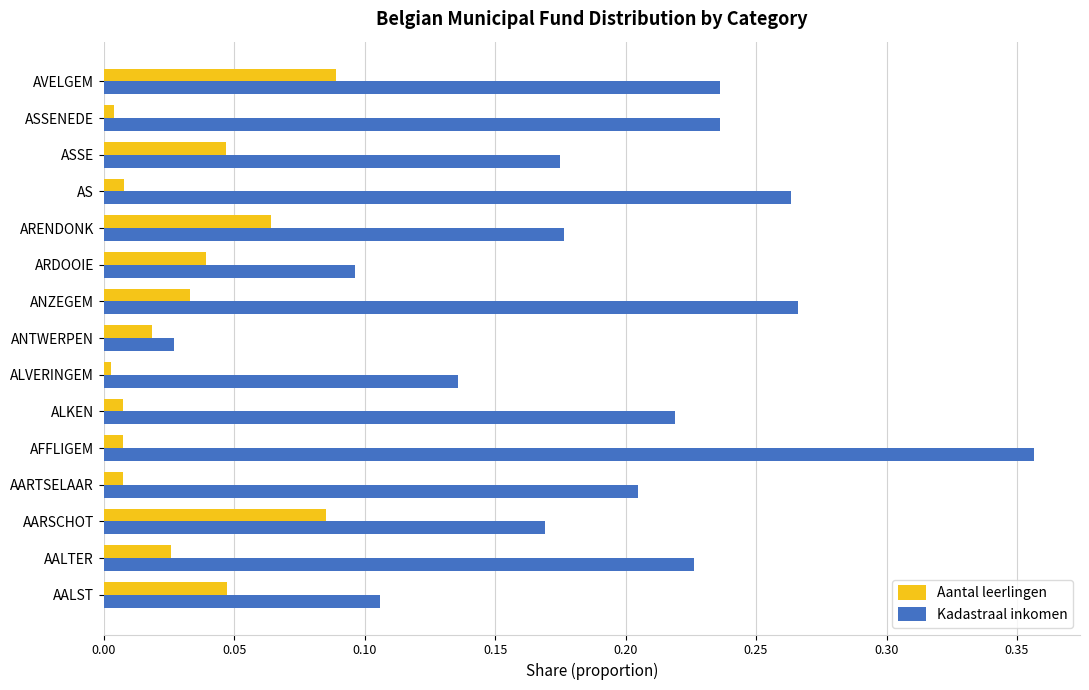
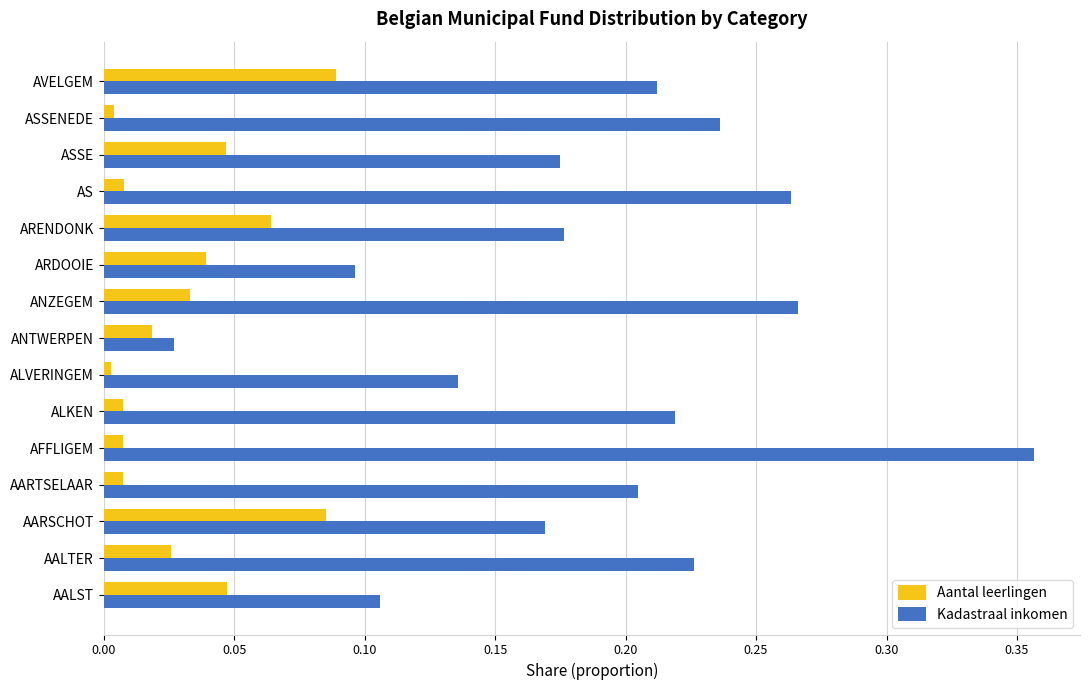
  {
    "Aantal leerlingen": {
      "AVELGEM": 0.089,
      "ASSENEDE": 0.004,
      "ASSE": 0.047,
      "AS": 0.008,
      "ARENDONK": 0.064,
      "ARDOOIE": 0.039,
      "ANZEGEM": 0.033,
      "ANTWERPEN": 0.018,
      "ALVERINGEM": 0.003,
      "ALKEN": 0.008,
      "AFFLIGEM": 0.007,
      "AARTSELAAR": 0.007,
      "AARSCHOT": 0.085,
      "AALTER": 0.026,
      "AALST": 0.047
    },
    "Kadastraal inkomen": {
-     "AVELGEM": 0.236,
+     "AVELGEM": 0.212,
      "ASSENEDE": 0.236,
      "ASSE": 0.175,
      "AS": 0.263,
      "ARENDONK": 0.177,
      "ARDOOIE": 0.096,
      "ANZEGEM": 0.266,
      "ANTWERPEN": 0.027,
      "ALVERINGEM": 0.136,
      "ALKEN": 0.219,
      "AFFLIGEM": 0.356,
      "AARTSELAAR": 0.205,
      "AARSCHOT": 0.169,
      "AALTER": 0.226,
      "AALST": 0.106
    }
  }
